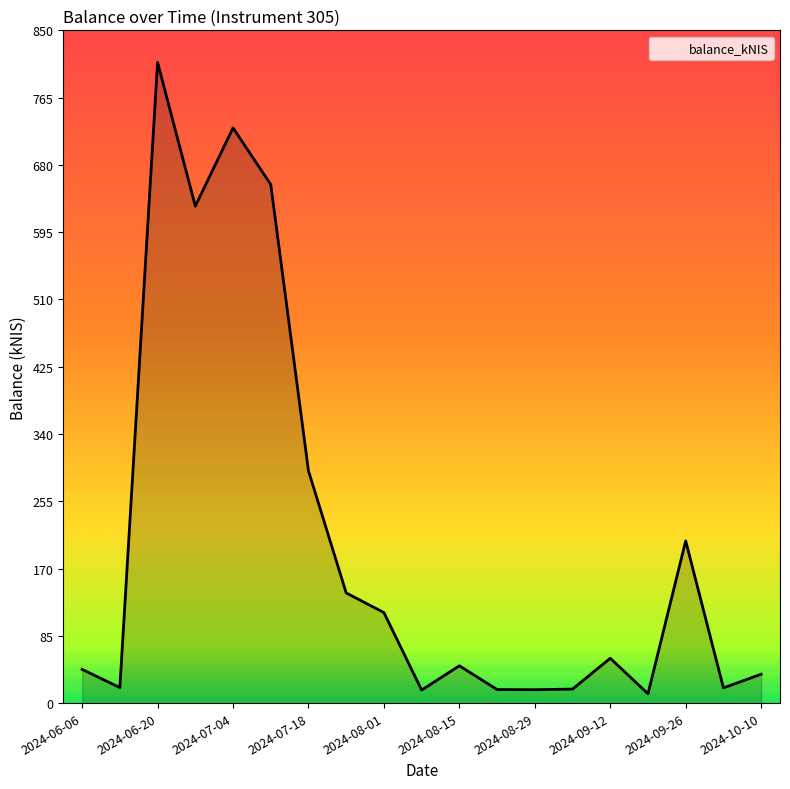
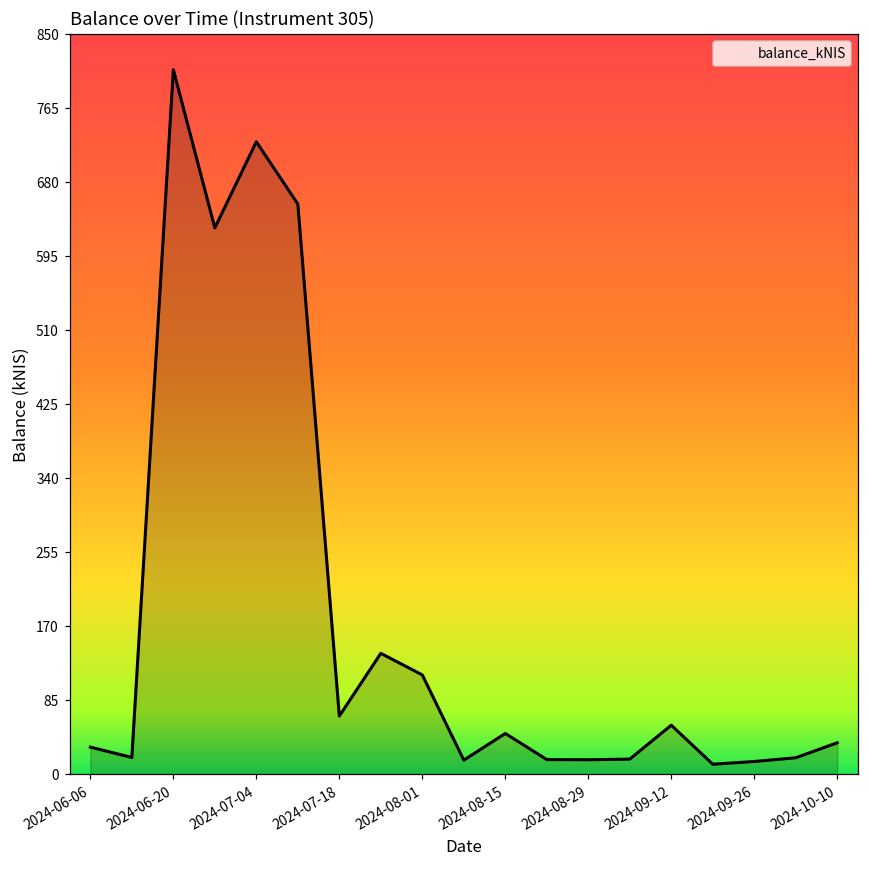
  {
-   "2024-06-06": 40,
+   "2024-06-06": 30,
    "2024-06-20": 810,
    "2024-07-04": 730,
-   "2024-07-18": 290,
+   "2024-07-18": 70,
    "2024-08-01": 110,
    "2024-08-15": 50,
    "2024-08-29": 20,
    "2024-09-12": 60,
-   "2024-09-26": 200,
+   "2024-09-26": 10,
    "2024-10-10": 40
  }
